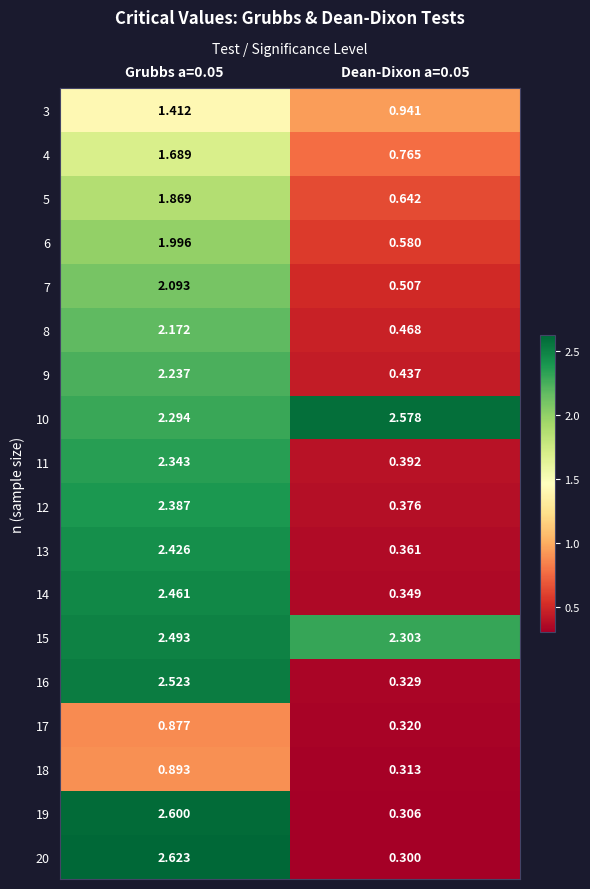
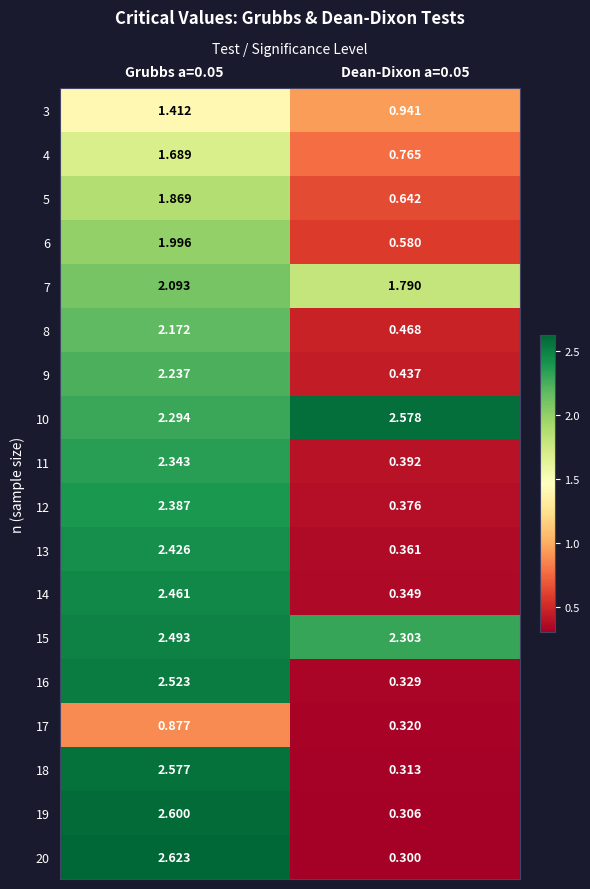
  {
    "3": {
      "Grubbs a=0.05": 1.412,
      "Dean-Dixon a=0.05": 0.941
    },
    "4": {
      "Grubbs a=0.05": 1.689,
      "Dean-Dixon a=0.05": 0.765
    },
    "5": {
      "Grubbs a=0.05": 1.869,
      "Dean-Dixon a=0.05": 0.642
    },
    "6": {
      "Grubbs a=0.05": 1.996,
      "Dean-Dixon a=0.05": 0.580
    },
    "7": {
      "Grubbs a=0.05": 2.093,
-     "Dean-Dixon a=0.05": 0.507
+     "Dean-Dixon a=0.05": 1.790
    },
    "8": {
      "Grubbs a=0.05": 2.172,
      "Dean-Dixon a=0.05": 0.468
    },
    "9": {
      "Grubbs a=0.05": 2.237,
      "Dean-Dixon a=0.05": 0.437
    },
    "10": {
      "Grubbs a=0.05": 2.294,
      "Dean-Dixon a=0.05": 2.578
    },
    "11": {
      "Grubbs a=0.05": 2.343,
      "Dean-Dixon a=0.05": 0.392
    },
    "12": {
      "Grubbs a=0.05": 2.387,
      "Dean-Dixon a=0.05": 0.376
    },
    "13": {
      "Grubbs a=0.05": 2.426,
      "Dean-Dixon a=0.05": 0.361
    },
    "14": {
      "Grubbs a=0.05": 2.461,
      "Dean-Dixon a=0.05": 0.349
    },
    "15": {
      "Grubbs a=0.05": 2.493,
      "Dean-Dixon a=0.05": 2.303
    },
    "16": {
      "Grubbs a=0.05": 2.523,
      "Dean-Dixon a=0.05": 0.329
    },
    "17": {
      "Grubbs a=0.05": 0.877,
      "Dean-Dixon a=0.05": 0.320
    },
    "18": {
-     "Grubbs a=0.05": 0.893,
+     "Grubbs a=0.05": 2.577,
      "Dean-Dixon a=0.05": 0.313
    },
    "19": {
      "Grubbs a=0.05": 2.600,
      "Dean-Dixon a=0.05": 0.306
    },
    "20": {
      "Grubbs a=0.05": 2.623,
      "Dean-Dixon a=0.05": 0.300
    }
  }
